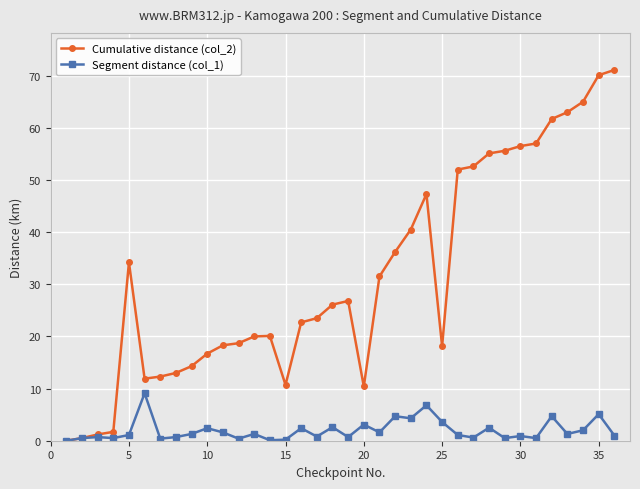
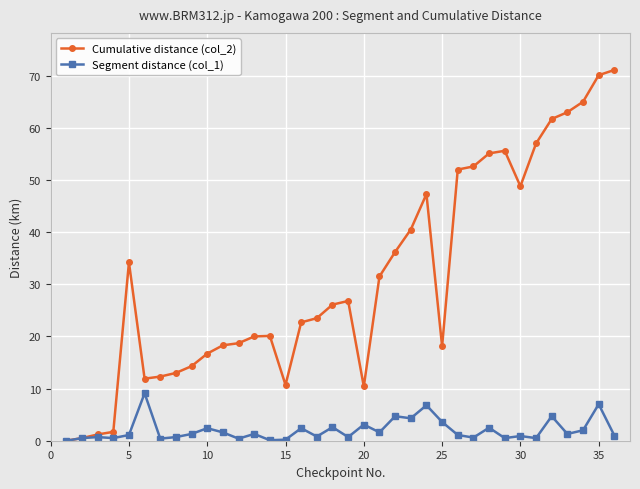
  {
    "Cumulative distance (col_2)": {
      "5": 34,
      "10": 17,
      "15": 11,
      "20": 10,
      "25": 18,
-     "30": 57,
+     "30": 49,
      "35": 70
    },
    "Segment distance (col_1)": {
      "5": 1,
      "10": 2,
      "15": 0,
      "20": 3,
      "25": 4,
      "30": 1,
-     "35": 5
+     "35": 7
    }
  }
